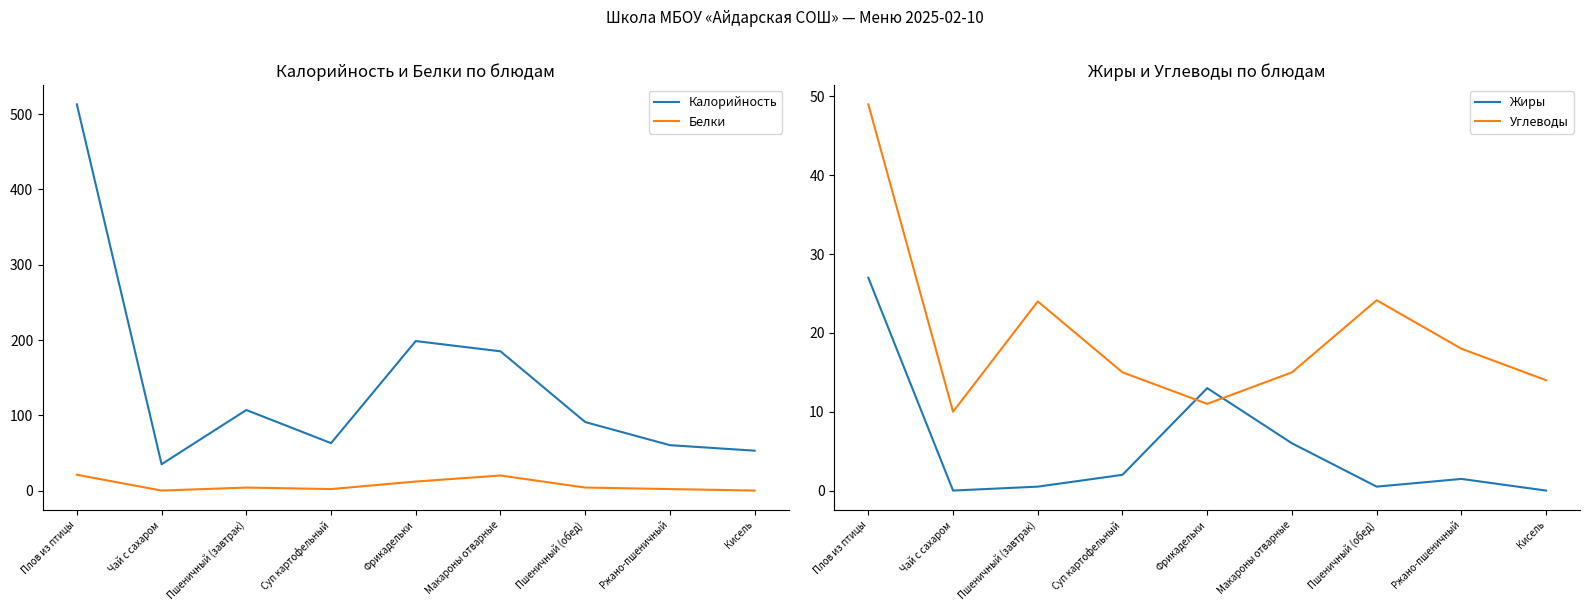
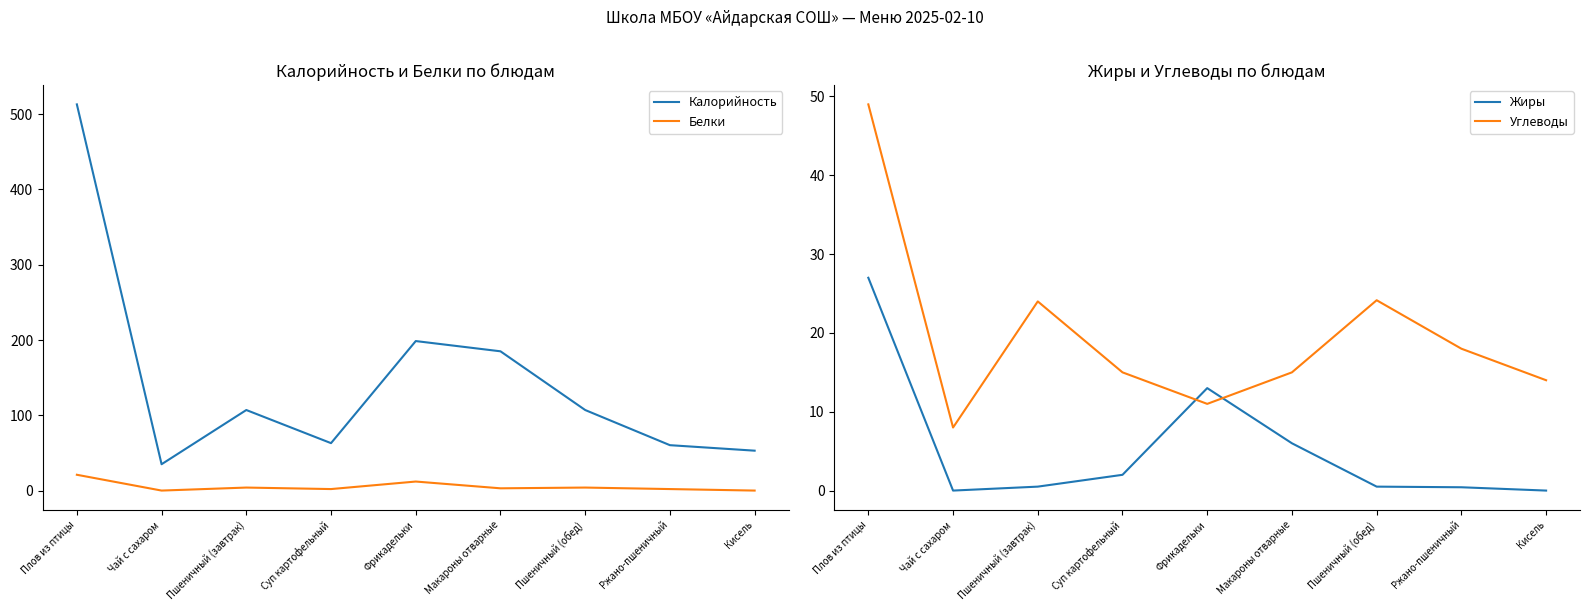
  {
    "Калорийность и Белки по блюдам": {
      "Калорийность": {
        "Плов из птицы": 510,
        "Чай с сахаром": 40,
        "Пшеничный (завтрак)": 110,
        "Суп картофельный": 60,
        "Фрикадельки": 200,
        "Макароны отварные": 190,
-       "Пшеничный (обед)": 90,
+       "Пшеничный (обед)": 110,
        "Ржано-пшеничный": 60,
        "Кисель": 50
      },
      "Белки": {
        "Плов из птицы": 20,
        "Чай с сахаром": 0,
        "Пшеничный (завтрак)": 0,
        "Суп картофельный": 0,
        "Фрикадельки": 10,
-       "Макароны отварные": 20,
+       "Макароны отварные": 0,
        "Пшеничный (обед)": 0,
        "Ржано-пшеничный": 0,
        "Кисель": 0
      }
    },
    "Жиры и Углеводы по блюдам": {
      "Жиры": {
        "Плов из птицы": 27,
        "Чай с сахаром": 0,
        "Пшеничный (завтрак)": 1,
        "Суп картофельный": 2,
        "Фрикадельки": 13,
        "Макароны отварные": 6,
        "Пшеничный (обед)": 1,
-       "Ржано-пшеничный": 1,
+       "Ржано-пшеничный": 0,
        "Кисель": 0
      },
      "Углеводы": {
        "Плов из птицы": 49,
-       "Чай с сахаром": 10,
+       "Чай с сахаром": 8,
        "Пшеничный (завтрак)": 24,
        "Суп картофельный": 15,
        "Фрикадельки": 11,
        "Макароны отварные": 15,
        "Пшеничный (обед)": 24,
        "Ржано-пшеничный": 18,
        "Кисель": 14
      }
    }
  }
